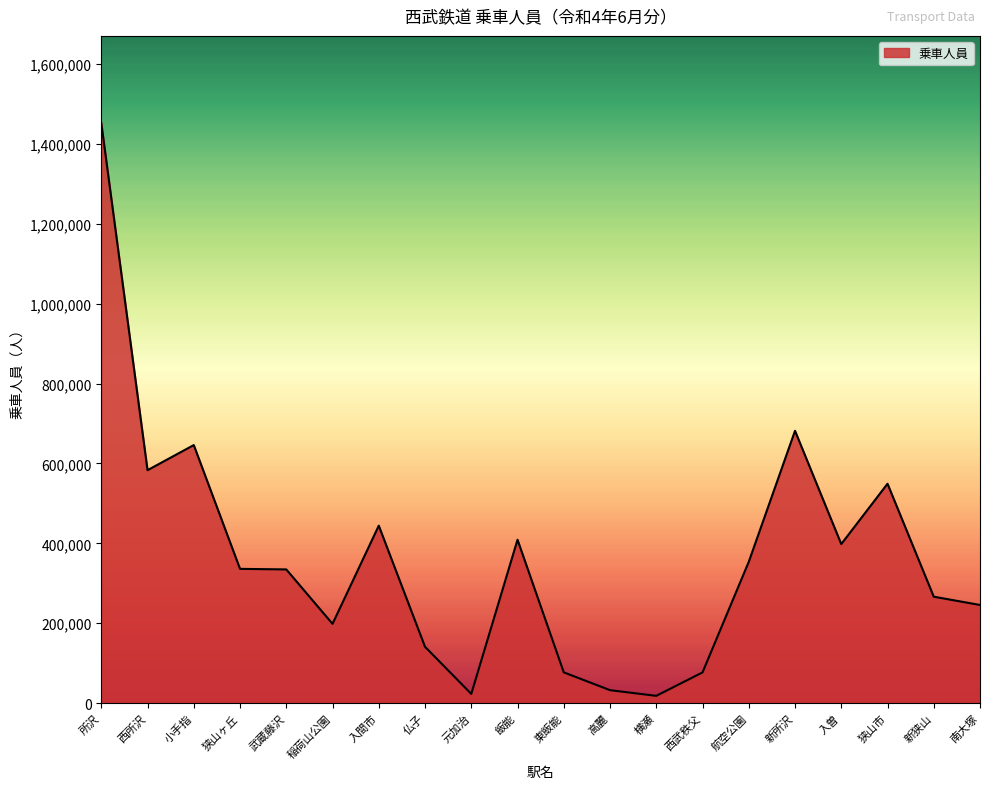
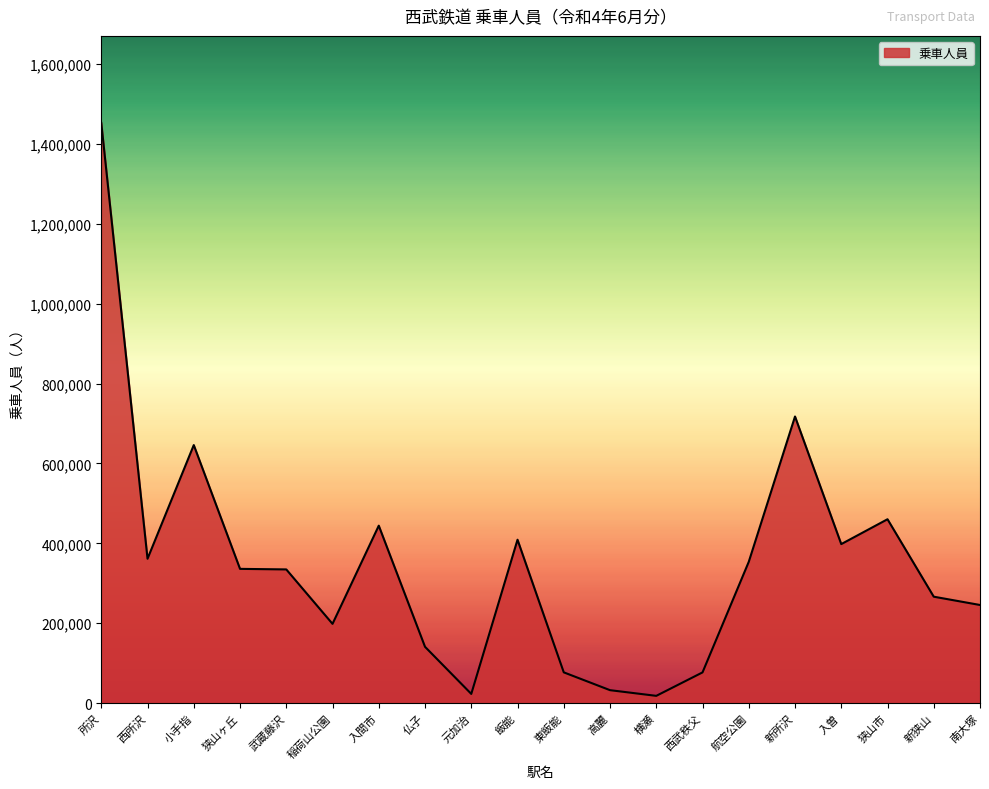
  {
    "所沢": "1,450,000",
-   "西所沢": "580,000",
+   "西所沢": "360,000",
    "小手指": "650,000",
    "狭山ヶ丘": "340,000",
    "武蔵藤沢": "330,000",
    "稲荷山公園": "200,000",
    "入間市": "440,000",
    "仏子": "140,000",
    "元加治": "20,000",
    "飯能": "410,000",
    "東飯能": "80,000",
    "高麗": "30,000",
    "横瀬": "20,000",
    "西武秩父": "80,000",
    "航空公園": "350,000",
-   "新所沢": "680,000",
+   "新所沢": "720,000",
    "入曽": "400,000",
-   "狭山市": "550,000",
+   "狭山市": "460,000",
    "新狭山": "270,000",
    "南大塚": "250,000"
  }
